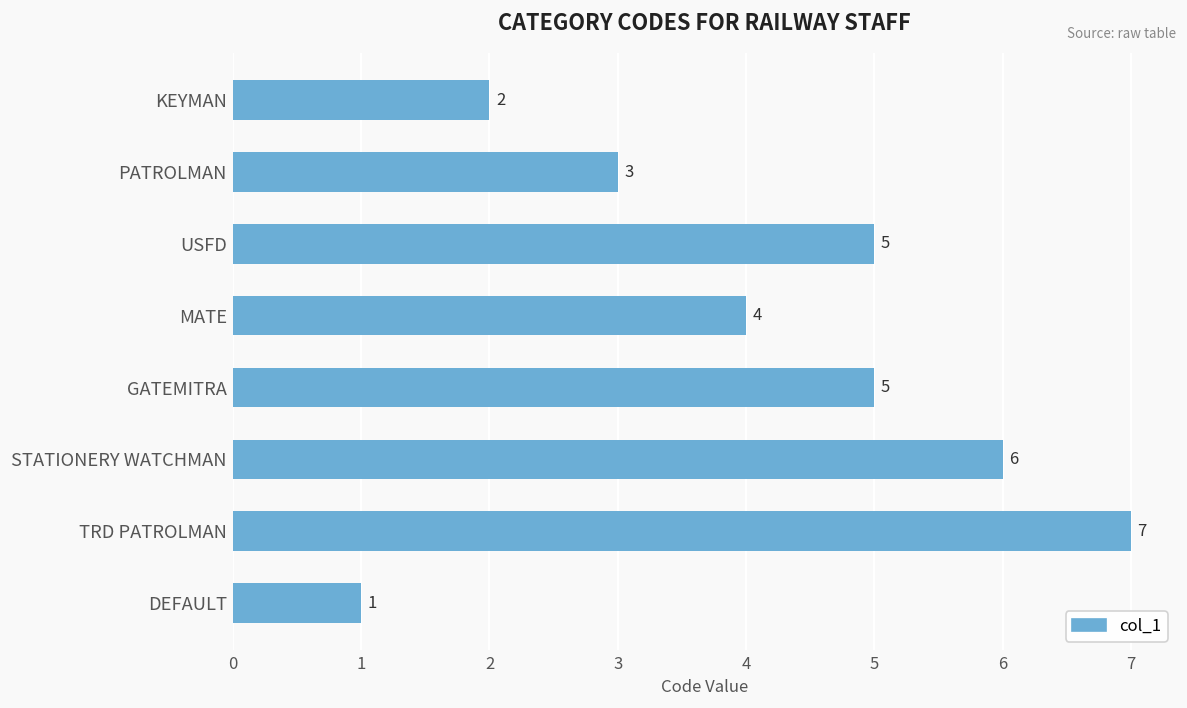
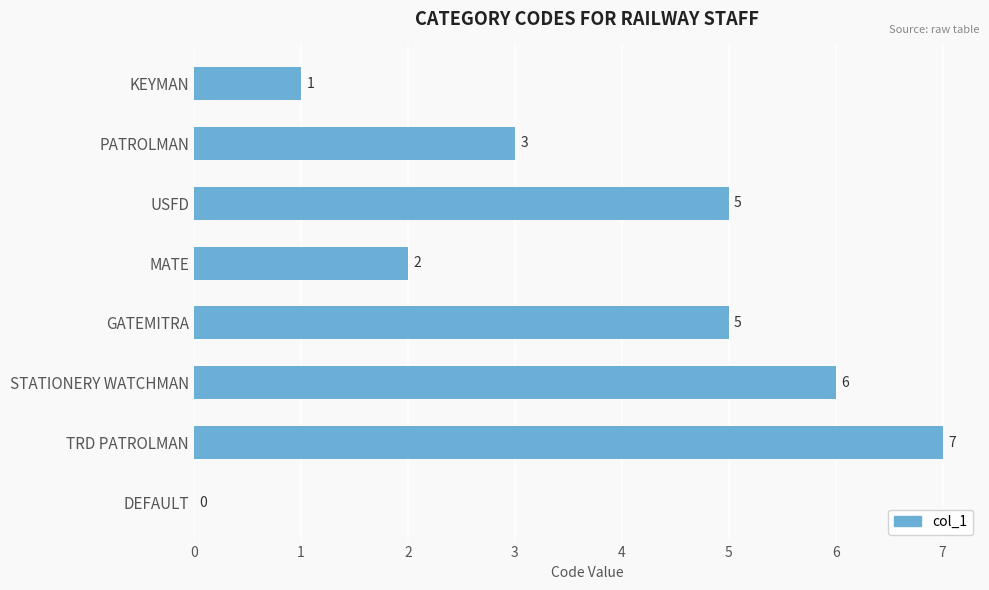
  {
-   "KEYMAN": 2,
+   "KEYMAN": 1,
    "PATROLMAN": 3,
    "USFD": 5,
-   "MATE": 4,
+   "MATE": 2,
    "GATEMITRA": 5,
    "STATIONERY WATCHMAN": 6,
    "TRD PATROLMAN": 7,
-   "DEFAULT": 1
+   "DEFAULT": 0
  }
